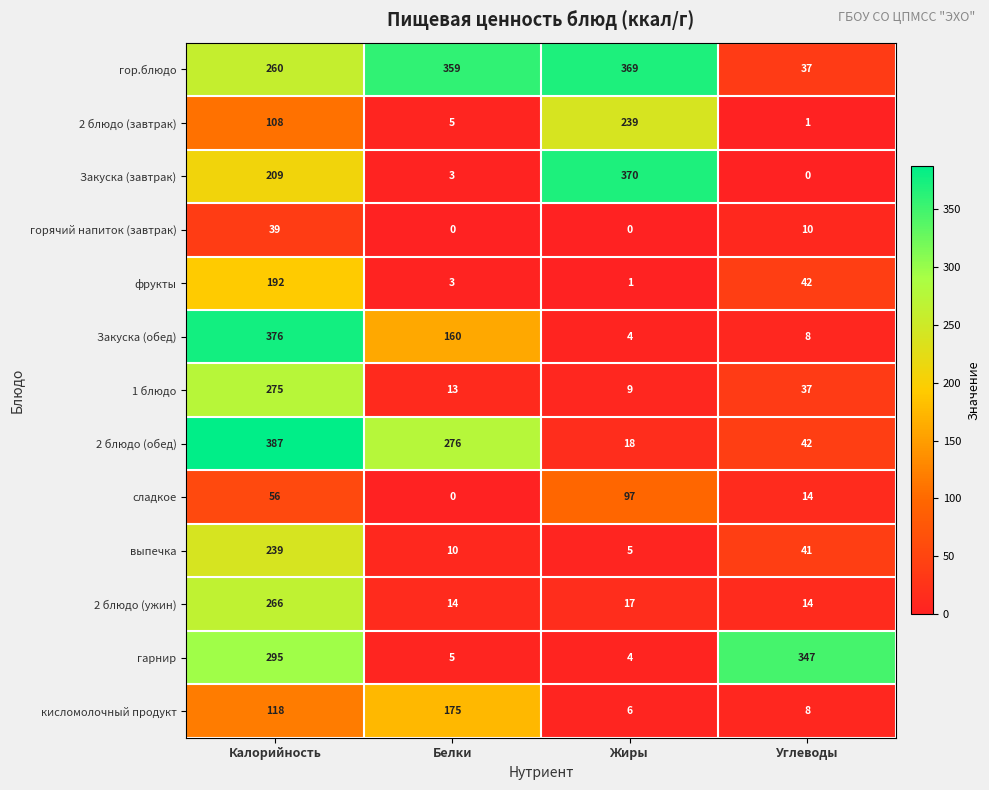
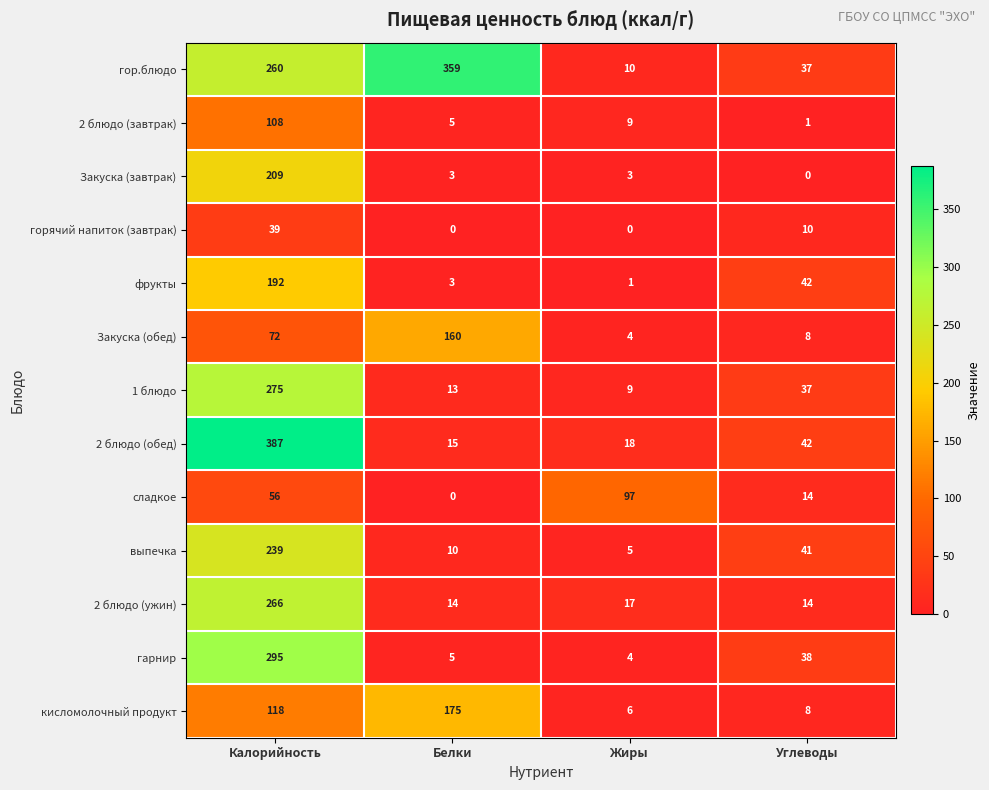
  {
    "гор.блюдо": {
      "Калорийность": 260,
      "Белки": 359,
-     "Жиры": 369,
+     "Жиры": 10,
      "Углеводы": 37
    },
    "2 блюдо (завтрак)": {
      "Калорийность": 108,
      "Белки": 5,
-     "Жиры": 239,
+     "Жиры": 9,
      "Углеводы": 1
    },
    "Закуска (завтрак)": {
      "Калорийность": 209,
      "Белки": 3,
-     "Жиры": 370,
+     "Жиры": 3,
      "Углеводы": 0
    },
    "горячий напиток (завтрак)": {
      "Калорийность": 39,
      "Белки": 0,
      "Жиры": 0,
      "Углеводы": 10
    },
    "фрукты": {
      "Калорийность": 192,
      "Белки": 3,
      "Жиры": 1,
      "Углеводы": 42
    },
    "Закуска (обед)": {
-     "Калорийность": 376,
+     "Калорийность": 72,
      "Белки": 160,
      "Жиры": 4,
      "Углеводы": 8
    },
    "1 блюдо": {
      "Калорийность": 275,
      "Белки": 13,
      "Жиры": 9,
      "Углеводы": 37
    },
    "2 блюдо (обед)": {
      "Калорийность": 387,
-     "Белки": 276,
+     "Белки": 15,
      "Жиры": 18,
      "Углеводы": 42
    },
    "сладкое": {
      "Калорийность": 56,
      "Белки": 0,
      "Жиры": 97,
      "Углеводы": 14
    },
    "выпечка": {
      "Калорийность": 239,
      "Белки": 10,
      "Жиры": 5,
      "Углеводы": 41
    },
    "2 блюдо (ужин)": {
      "Калорийность": 266,
      "Белки": 14,
      "Жиры": 17,
      "Углеводы": 14
    },
    "гарнир": {
      "Калорийность": 295,
      "Белки": 5,
      "Жиры": 4,
-     "Углеводы": 347
+     "Углеводы": 38
    },
    "кисломолочный продукт": {
      "Калорийность": 118,
      "Белки": 175,
      "Жиры": 6,
      "Углеводы": 8
    }
  }
